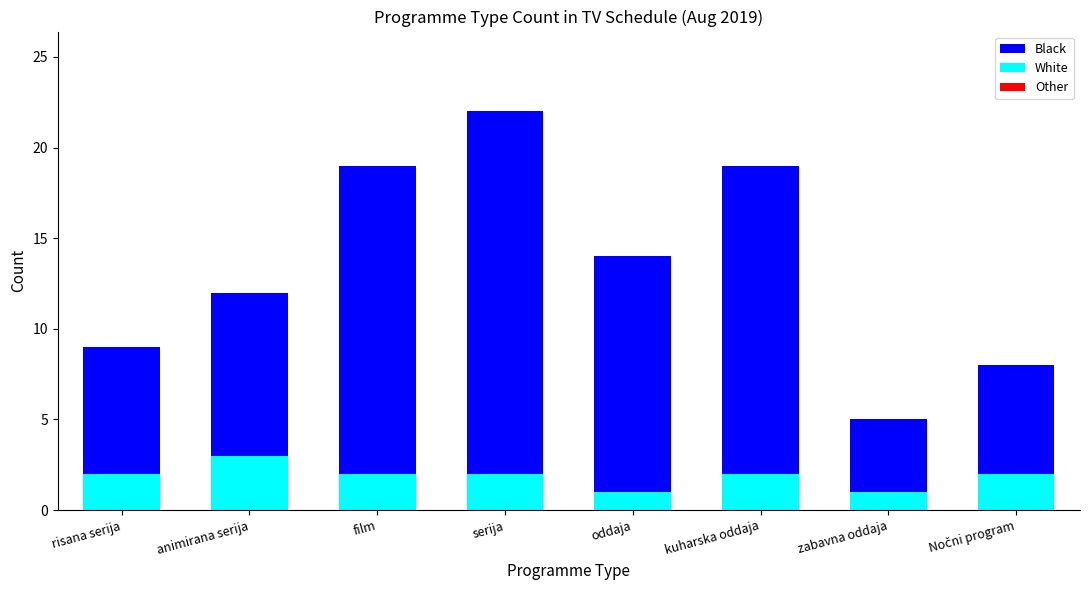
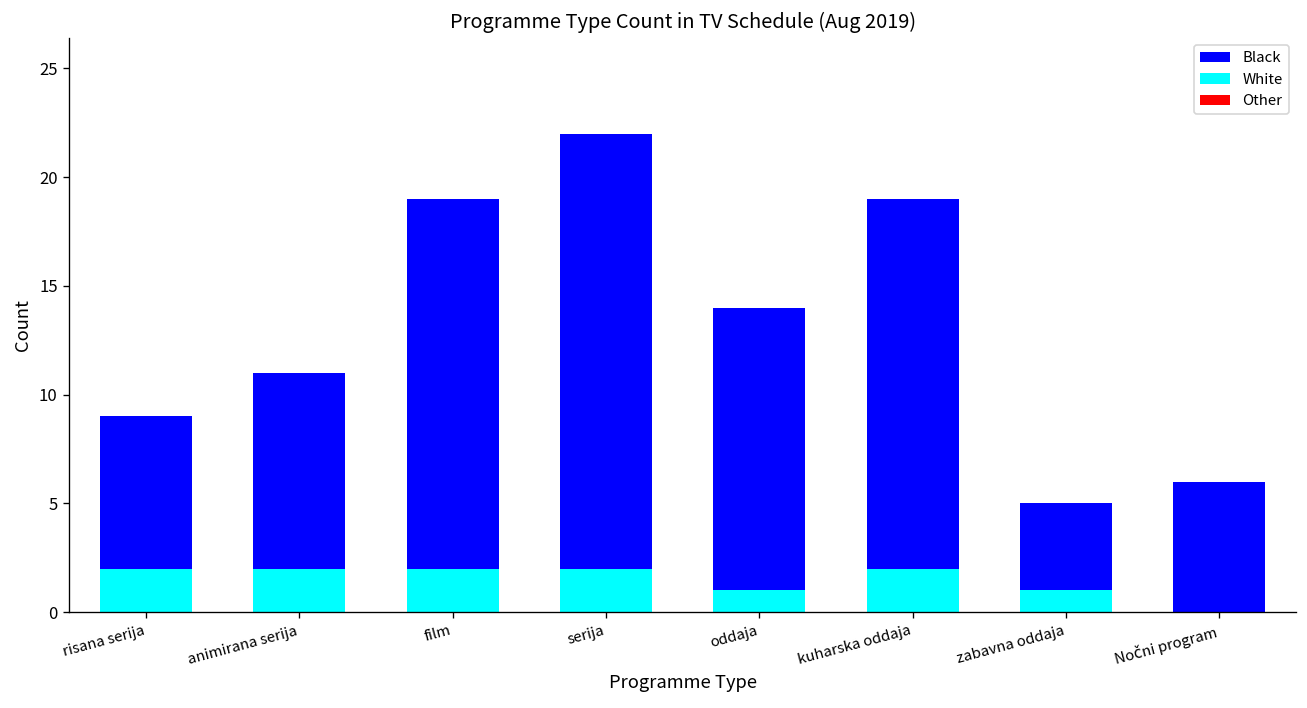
  {
    "White": {
      "risana serija": 2,
-     "animirana serija": 3,
+     "animirana serija": 2,
      "film": 2,
      "serija": 2,
      "oddaja": 1,
      "kuharska oddaja": 2,
      "zabavna oddaja": 1,
-     "Nočni program": 2
+     "Nočni program": 0
    }
  }
